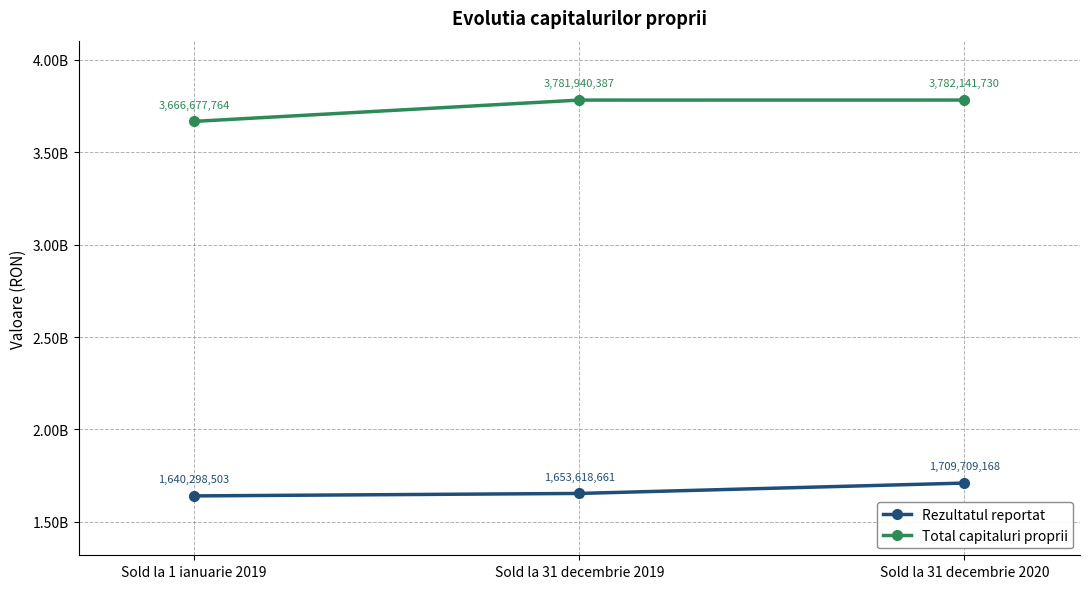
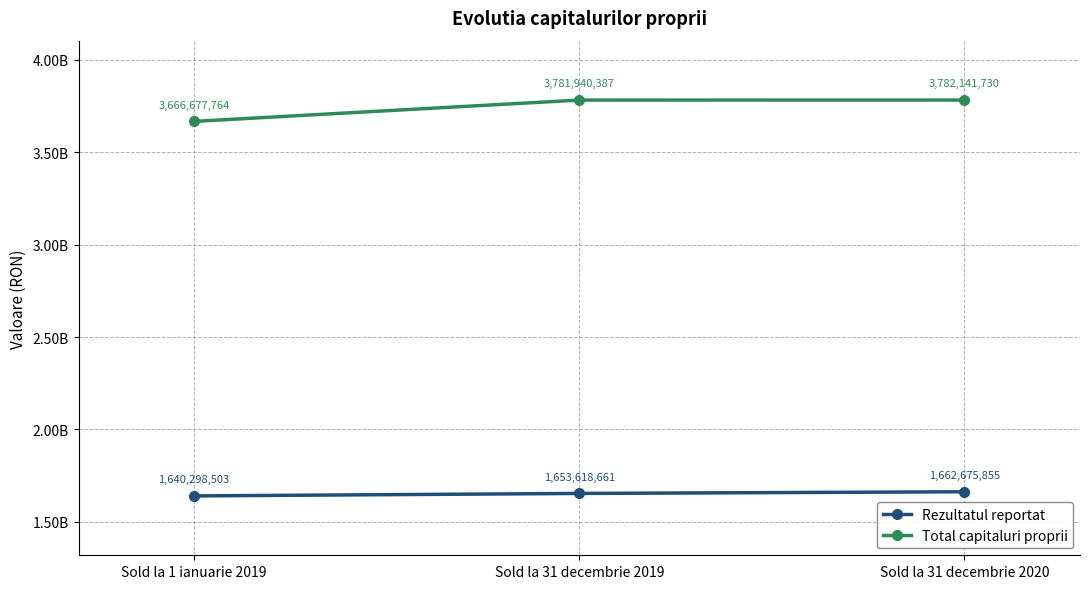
  {
    "Rezultatul reportat": {
      "Sold la 1 ianuarie 2019": "1,640,298,503",
      "Sold la 31 decembrie 2019": "1,653,618,661",
-     "Sold la 31 decembrie 2020": "1,709,709,168"
+     "Sold la 31 decembrie 2020": "1,662,675,855"
    },
    "Total capitaluri proprii": {
      "Sold la 1 ianuarie 2019": "3,666,677,764",
      "Sold la 31 decembrie 2019": "3,781,940,387",
      "Sold la 31 decembrie 2020": "3,782,141,730"
    }
  }
